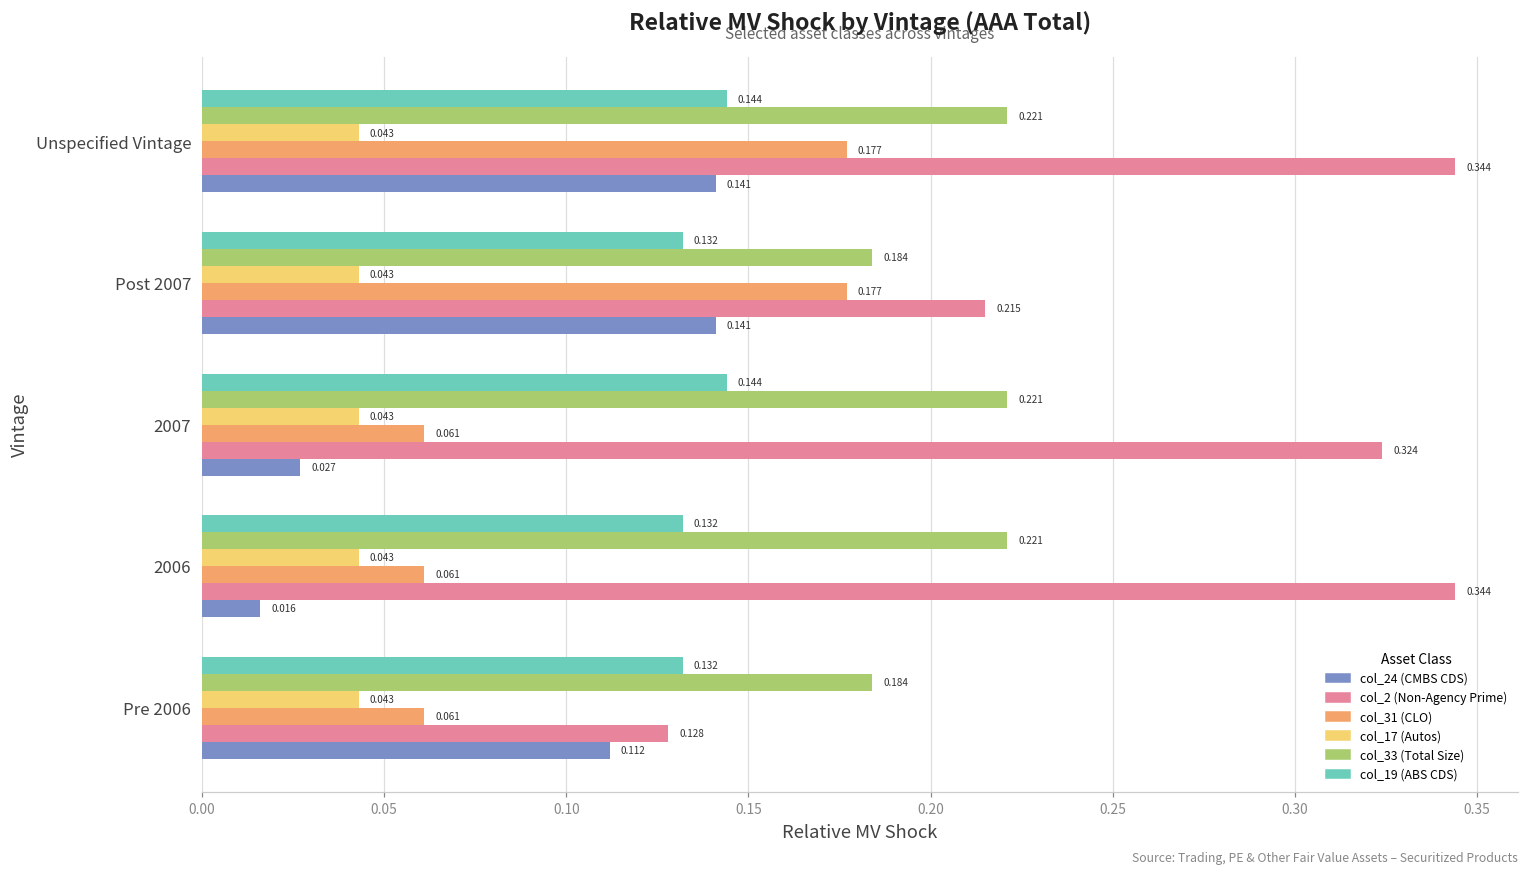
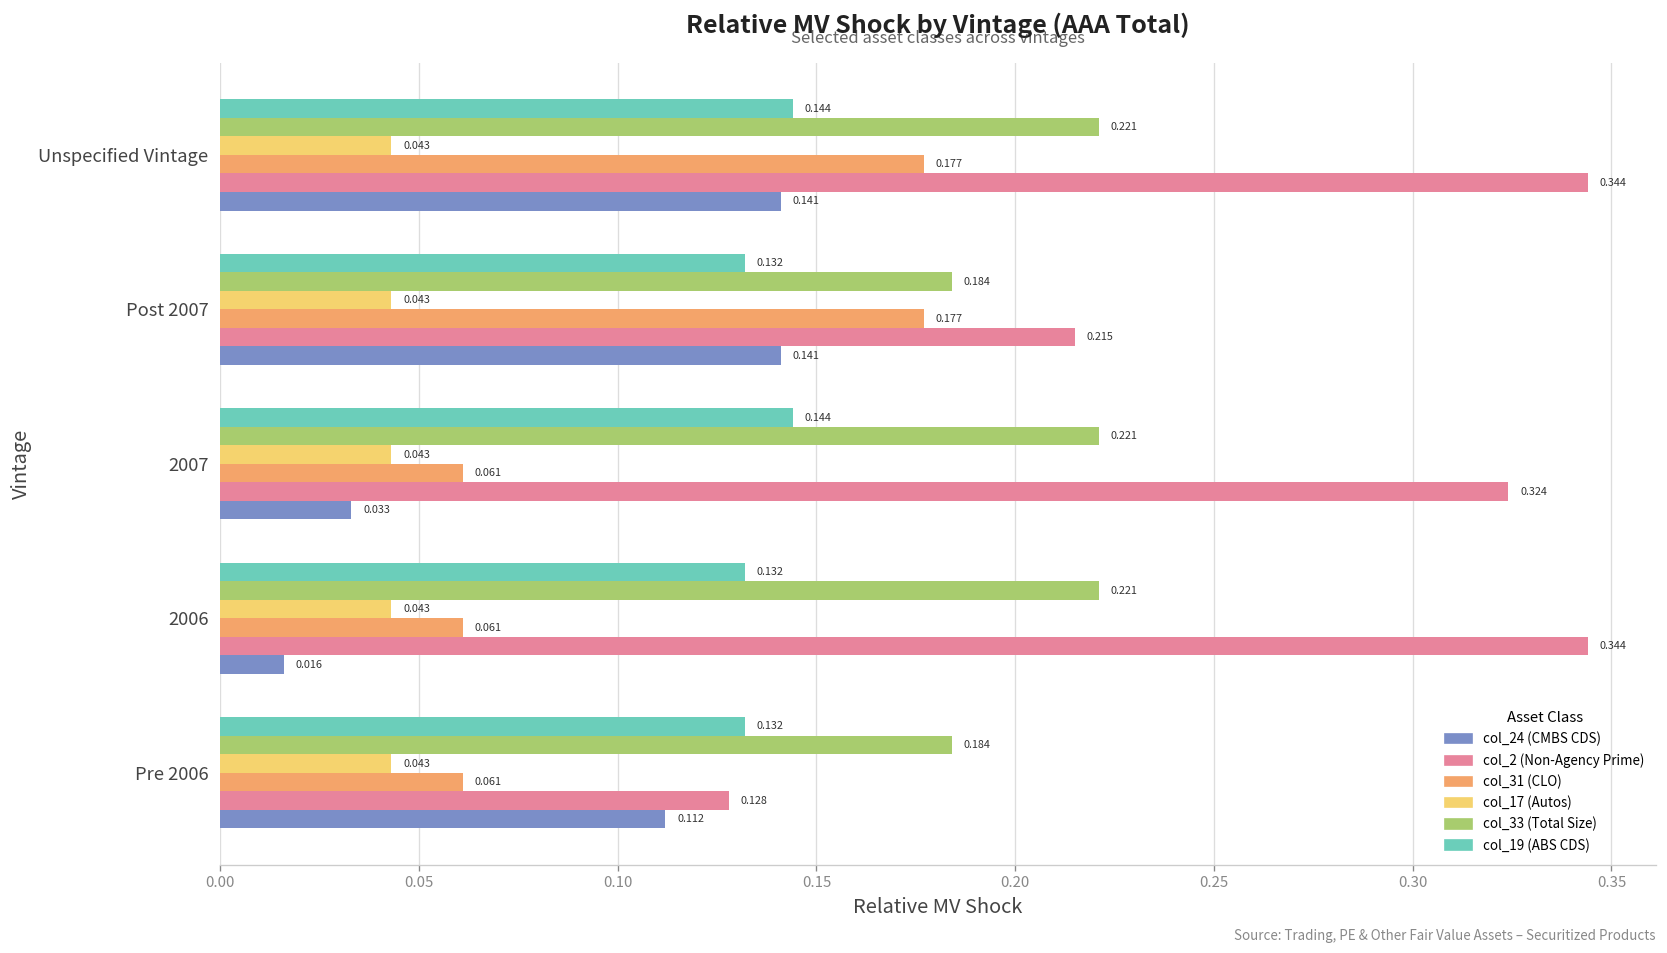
  {
    "col_24 (CMBS CDS)": {
      "Unspecified Vintage": 0.141,
      "Post 2007": 0.141,
-     "2007": 0.027,
+     "2007": 0.033,
      "2006": 0.016,
      "Pre 2006": 0.112
    },
    "col_2 (Non-Agency Prime)": {
      "Unspecified Vintage": 0.344,
      "Post 2007": 0.215,
      "2007": 0.324,
      "2006": 0.344,
      "Pre 2006": 0.128
    },
    "col_33 (Total Size)": {
      "Unspecified Vintage": 0.221,
      "Post 2007": 0.184,
      "2007": 0.221,
      "2006": 0.221,
      "Pre 2006": 0.184
    },
    "col_19 (ABS CDS)": {
      "Unspecified Vintage": 0.144,
      "Post 2007": 0.132,
      "2007": 0.144,
      "2006": 0.132,
      "Pre 2006": 0.132
    }
  }
